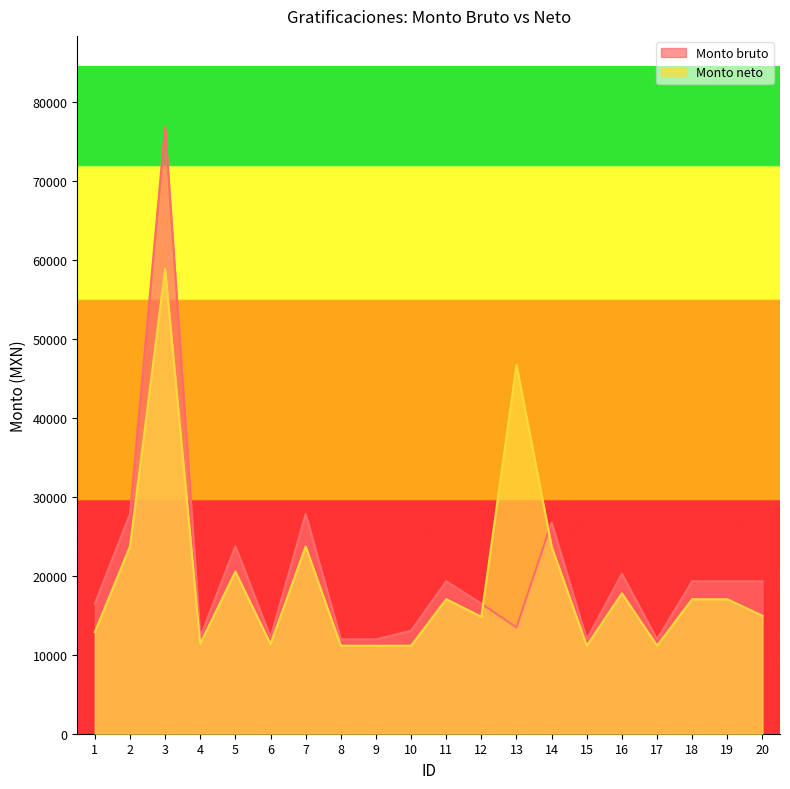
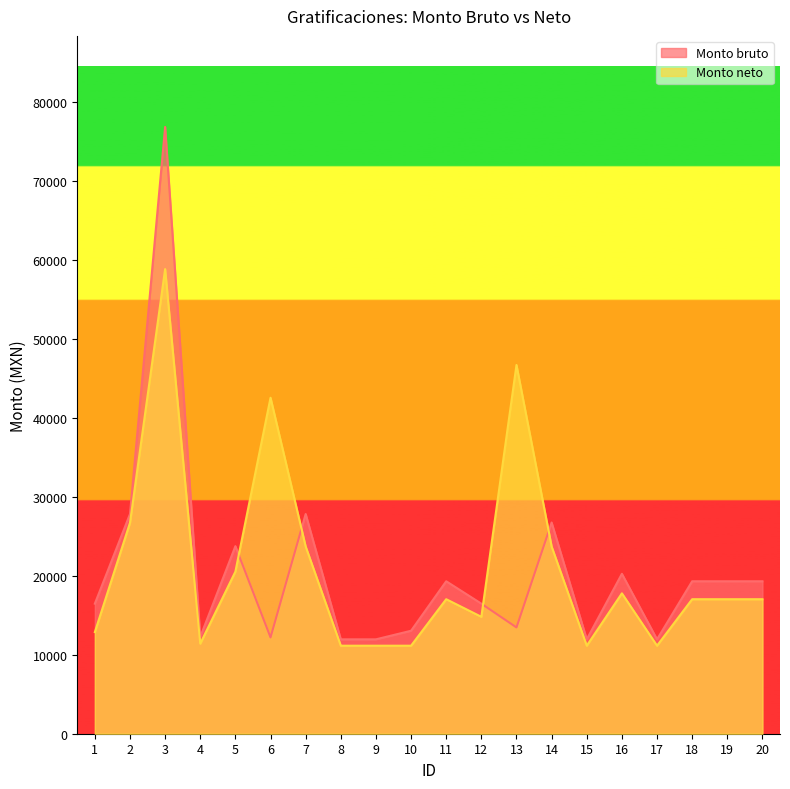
  {
    "Monto bruto": {
      "1": 16000,
      "2": 28000,
      "3": 77000,
      "4": 12000,
      "5": 24000,
      "6": 12000,
      "7": 28000,
      "8": 12000,
      "9": 12000,
      "10": 13000,
      "11": 19000,
      "12": 16000,
      "13": 13000,
      "14": 27000,
      "15": 12000,
      "16": 20000,
      "17": 12000,
      "18": 19000,
      "19": 19000,
      "20": 19000
    },
    "Monto neto": {
      "1": 13000,
-     "2": 24000,
+     "2": 27000,
      "3": 59000,
      "4": 11000,
      "5": 21000,
-     "6": 11000,
+     "6": 43000,
      "7": 24000,
      "8": 11000,
      "9": 11000,
      "10": 11000,
      "11": 17000,
      "12": 15000,
      "13": 47000,
      "14": 24000,
      "15": 11000,
      "16": 18000,
      "17": 11000,
      "18": 17000,
      "19": 17000,
-     "20": 15000
+     "20": 17000
    }
  }
